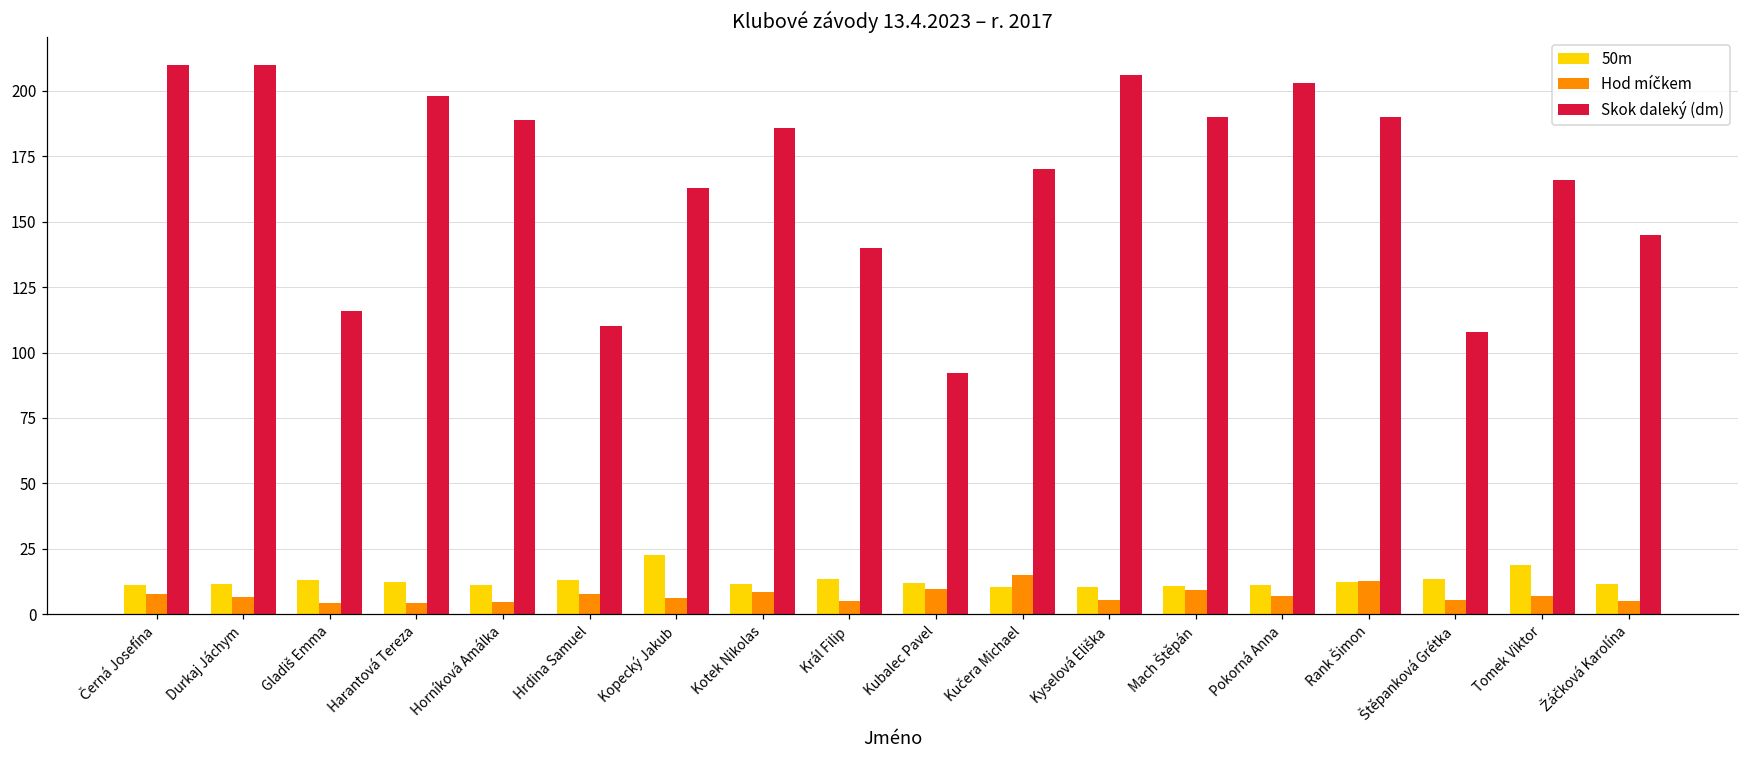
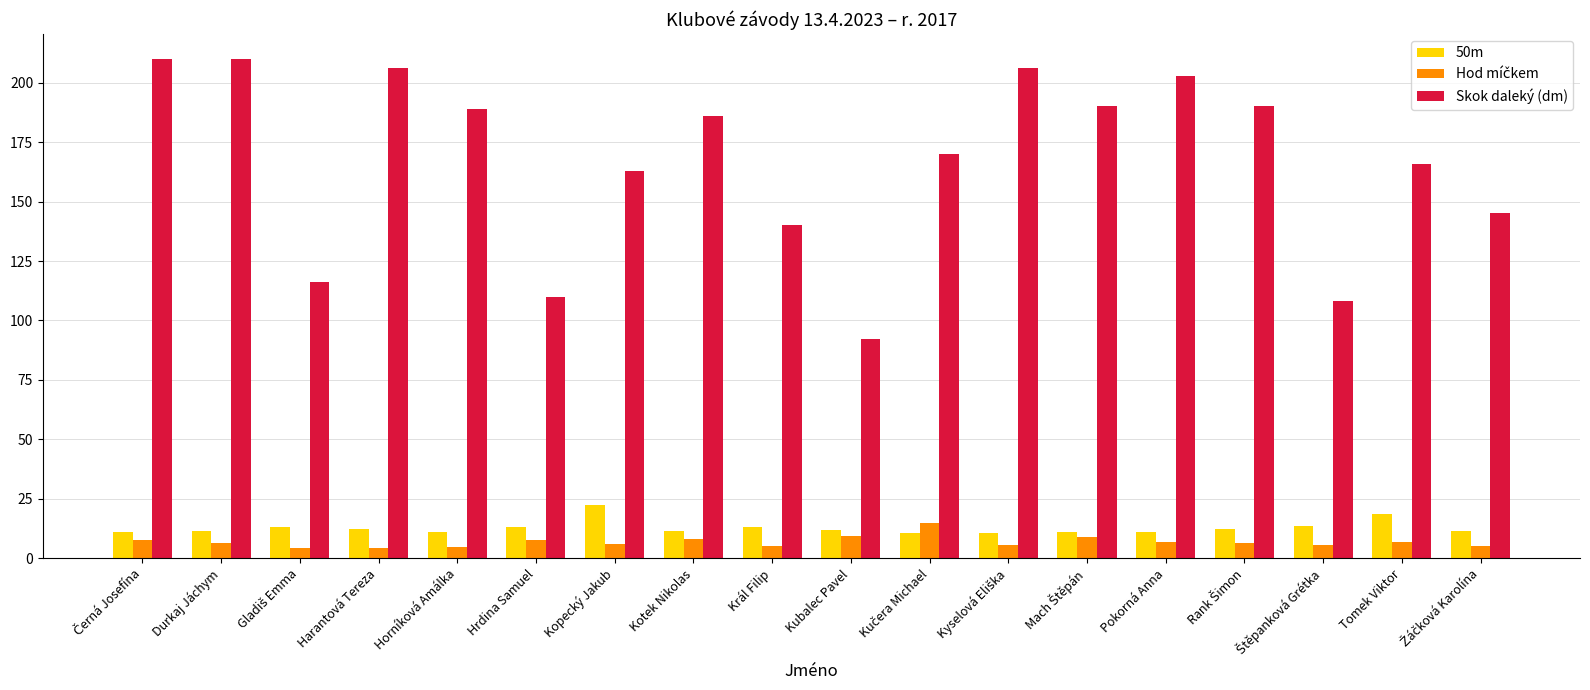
  {
    "50m": {
      "Černá Josefína": 11,
      "Durkaj Jáchym": 12,
      "Gladiš Emma": 13,
      "Harantová Tereza": 12,
      "Horníková Amálka": 11,
      "Hrdina Samuel": 13,
      "Kopecký Jakub": 23,
      "Kotek Nikolas": 11,
      "Král Filip": 13,
      "Kubalec Pavel": 12,
      "Kučera Michael": 10,
      "Kyselová Eliška": 10,
      "Mach Štěpán": 11,
      "Pokorná Anna": 11,
      "Rank Šimon": 12,
      "Štěpanková Grétka": 13,
      "Tomek Viktor": 19,
      "Žáčková Karolína": 12
    },
    "Hod míčkem": {
      "Černá Josefína": 8,
      "Durkaj Jáchym": 7,
      "Gladiš Emma": 4,
      "Harantová Tereza": 4,
      "Horníková Amálka": 5,
      "Hrdina Samuel": 8,
      "Kopecký Jakub": 6,
      "Kotek Nikolas": 8,
      "Král Filip": 5,
      "Kubalec Pavel": 10,
      "Kučera Michael": 15,
      "Kyselová Eliška": 6,
      "Mach Štěpán": 9,
      "Pokorná Anna": 7,
-     "Rank Šimon": 13,
+     "Rank Šimon": 6,
      "Štěpanková Grétka": 6,
      "Tomek Viktor": 7,
      "Žáčková Karolína": 5
    },
    "Skok daleký (dm)": {
      "Černá Josefína": 210,
      "Durkaj Jáchym": 210,
      "Gladiš Emma": 116,
-     "Harantová Tereza": 198,
+     "Harantová Tereza": 206,
      "Horníková Amálka": 189,
      "Hrdina Samuel": 110,
      "Kopecký Jakub": 163,
      "Kotek Nikolas": 186,
      "Král Filip": 140,
      "Kubalec Pavel": 92,
      "Kučera Michael": 170,
      "Kyselová Eliška": 206,
      "Mach Štěpán": 190,
      "Pokorná Anna": 203,
      "Rank Šimon": 190,
      "Štěpanková Grétka": 108,
      "Tomek Viktor": 166,
      "Žáčková Karolína": 145
    }
  }
